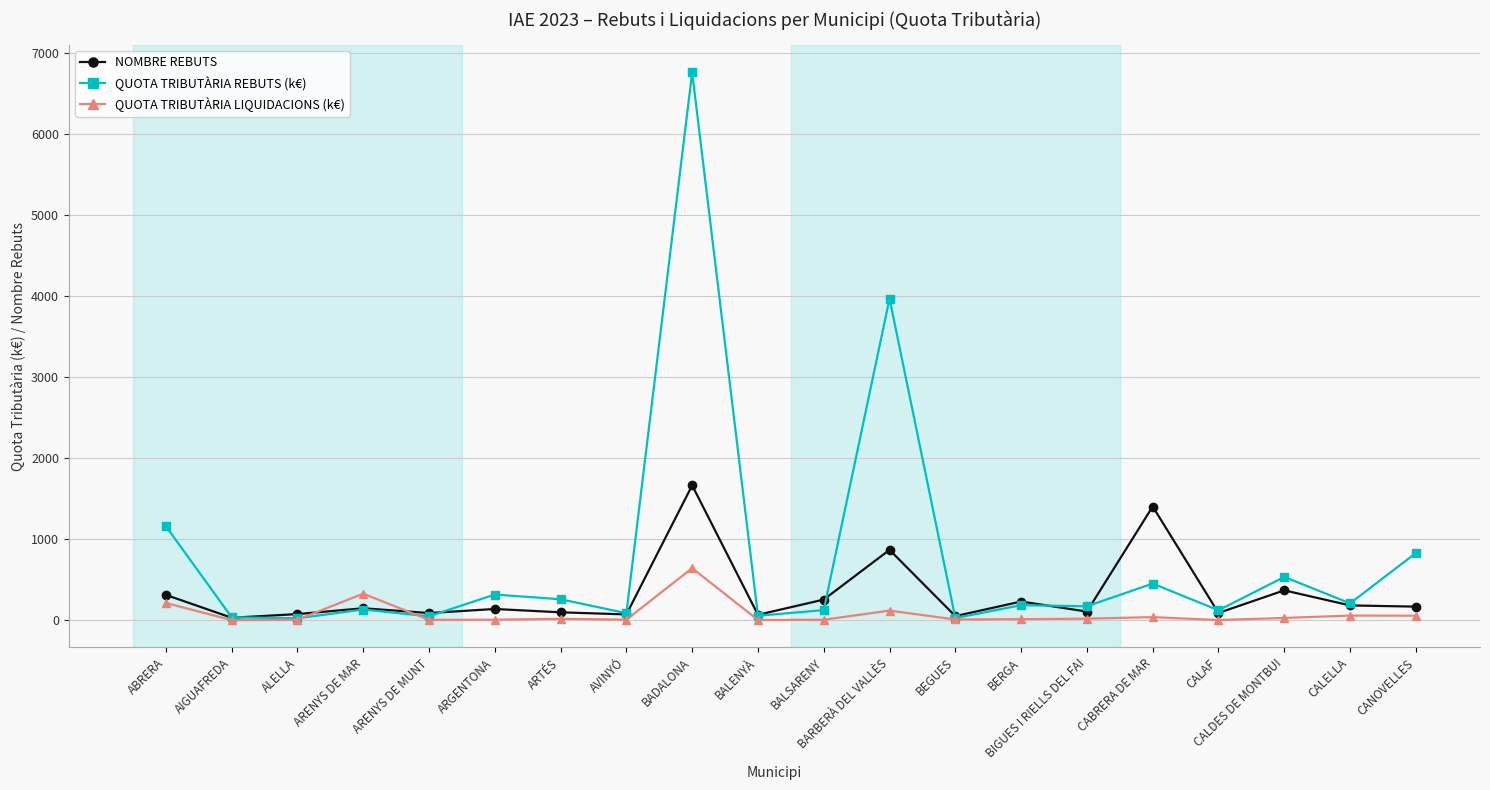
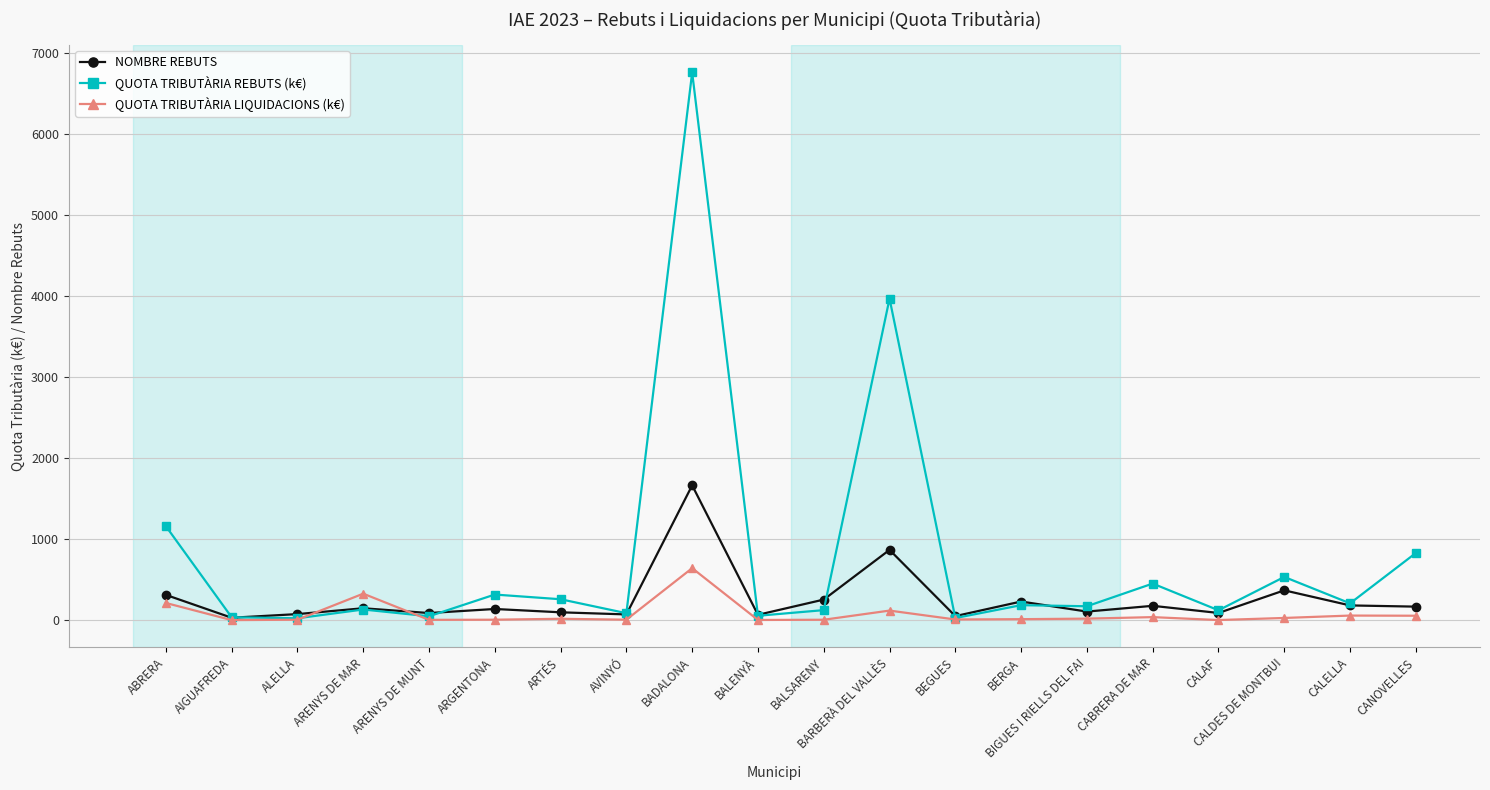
  {
    "NOMBRE REBUTS": {
      "ABRERA": 300,
      "ALELLA": 100,
      "ARENYS DE MUNT": 100,
      "ARGENTONA": 100,
      "ARTÉS": 100,
      "BADALONA": 1700,
      "BALSARENY": 300,
      "BARBERÀ DEL VALLÈS": 900,
      "BERGA": 200,
      "BIGUES I RIELLS DEL FAI": 100,
-     "CABRERA DE MAR": 1400,
+     "CABRERA DE MAR": 200,
      "CALAF": 100,
      "CALDES DE MONTBUI": 400,
      "CANOVELLES": 200
    },
    "QUOTA TRIBUTÀRIA REBUTS (k€)": {
      "ABRERA": 1200,
      "ARENYS DE MUNT": 0,
      "ARGENTONA": 300,
      "ARTÉS": 300,
      "BADALONA": 6800,
      "BALSARENY": 100,
      "BARBERÀ DEL VALLÈS": 4000,
      "BERGA": 200,
      "BIGUES I RIELLS DEL FAI": 200,
      "CABRERA DE MAR": 500,
      "CALAF": 100,
      "CALDES DE MONTBUI": 500,
      "CANOVELLES": 800
    },
    "QUOTA TRIBUTÀRIA LIQUIDACIONS (k€)": {
      "ABRERA": 200,
      "ARENYS DE MAR": 300,
      "ARENYS DE MUNT": 0,
      "ARGENTONA": 0,
      "ARTÉS": 0,
      "AVINYÓ": 0,
      "BADALONA": 600,
      "BALENYÀ": 0,
      "BALSARENY": 0,
      "BARBERÀ DEL VALLÈS": 100,
      "BERGA": 0,
      "BIGUES I RIELLS DEL FAI": 0,
      "CABRERA DE MAR": 0,
      "CALAF": 0,
      "CALDES DE MONTBUI": 0,
      "CALELLA": 100,
      "CANOVELLES": 100
    }
  }
